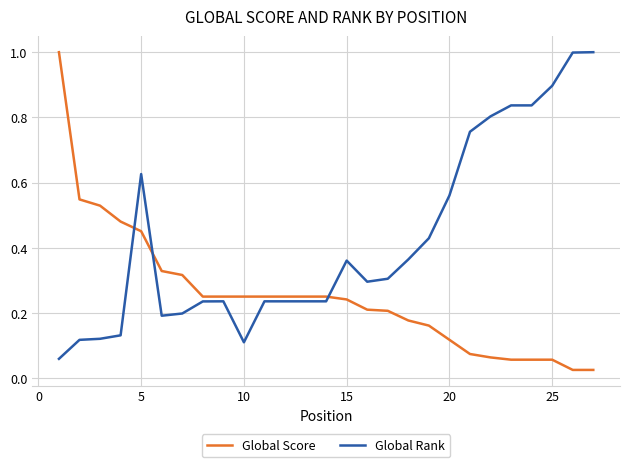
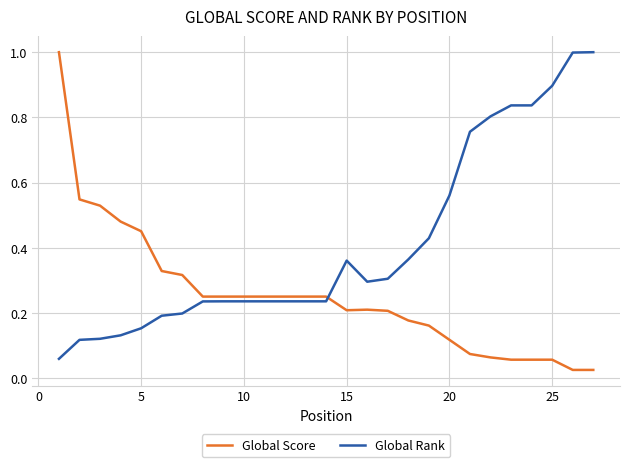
  {
    "Global Score": {
      "5": 0.45,
      "10": 0.25,
-     "15": 0.24,
+     "15": 0.21,
      "20": 0.12,
      "25": 0.06
    },
    "Global Rank": {
-     "5": 0.63,
-     "10": 0.11,
+     "5": 0.15,
+     "10": 0.24,
      "15": 0.36,
      "20": 0.56,
      "25": 0.90
    }
  }
